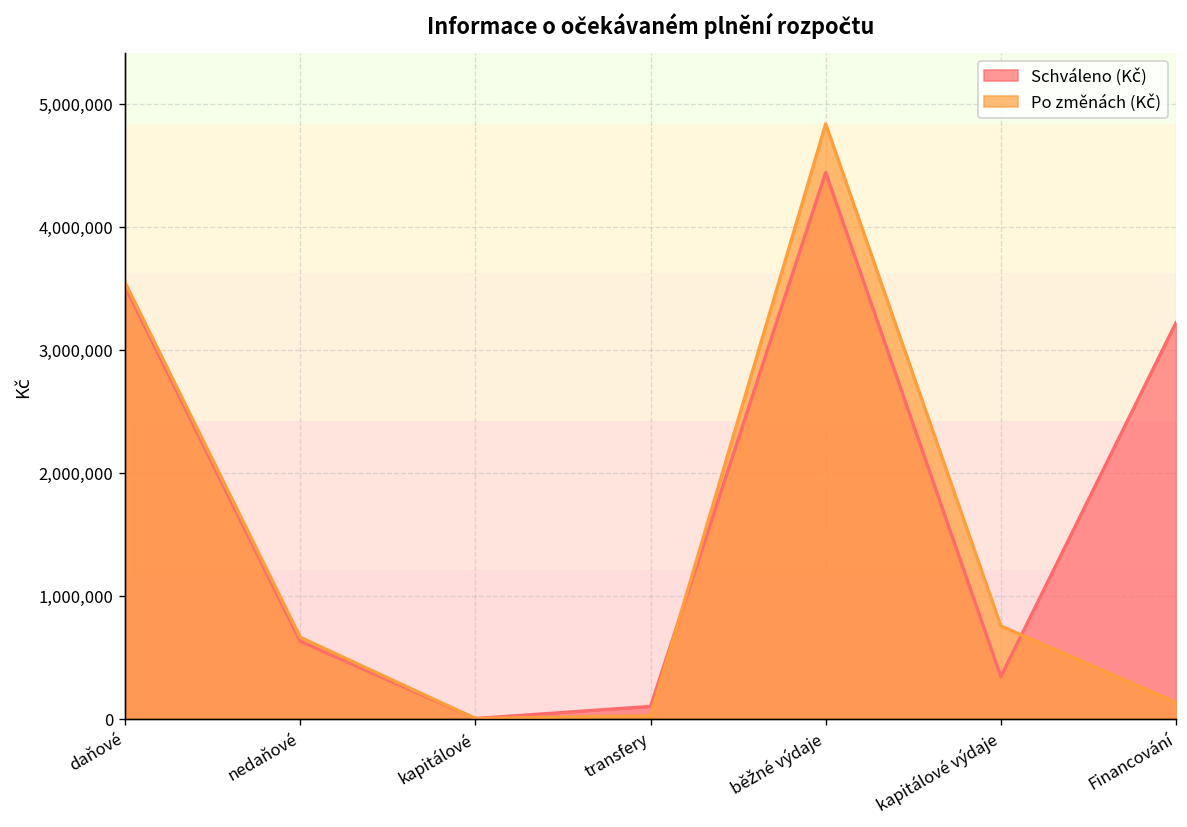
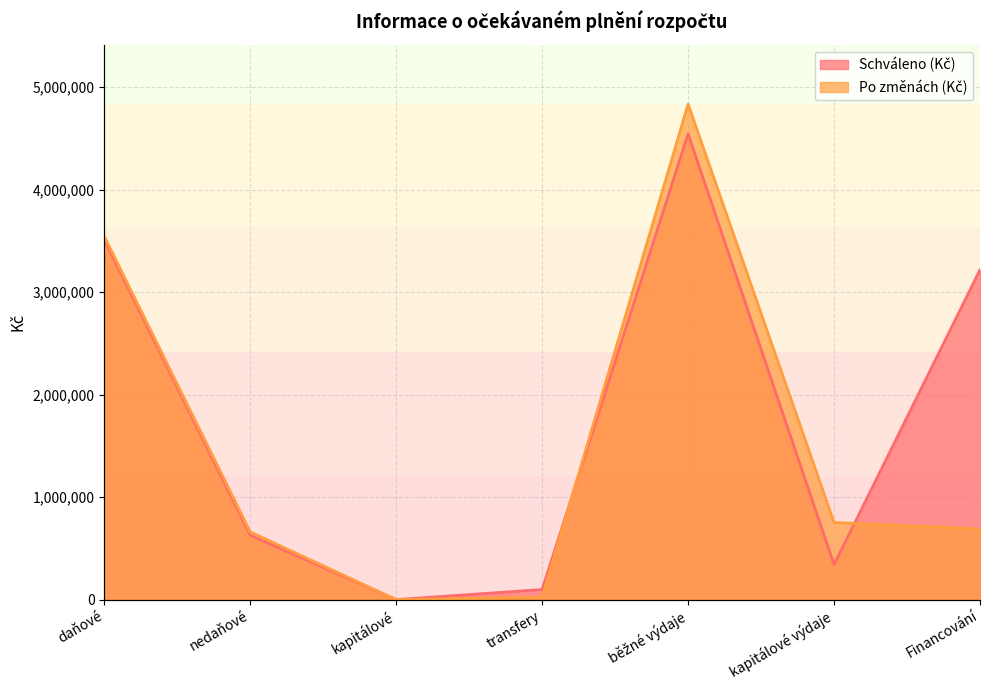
  {
    "Schváleno (Kč)": {
      "daňové": "3,510,000",
      "nedaňové": "630,000",
      "transfery": "100,000",
-     "běžné výdaje": "4,440,000",
+     "běžné výdaje": "4,550,000",
      "kapitálové výdaje": "340,000",
      "Financování": "3,220,000"
    },
    "Po změnách (Kč)": {
      "daňové": "3,540,000",
      "nedaňové": "660,000",
      "transfery": "20,000",
      "běžné výdaje": "4,830,000",
      "kapitálové výdaje": "750,000",
-     "Financování": "130,000"
+     "Financování": "690,000"
    }
  }
